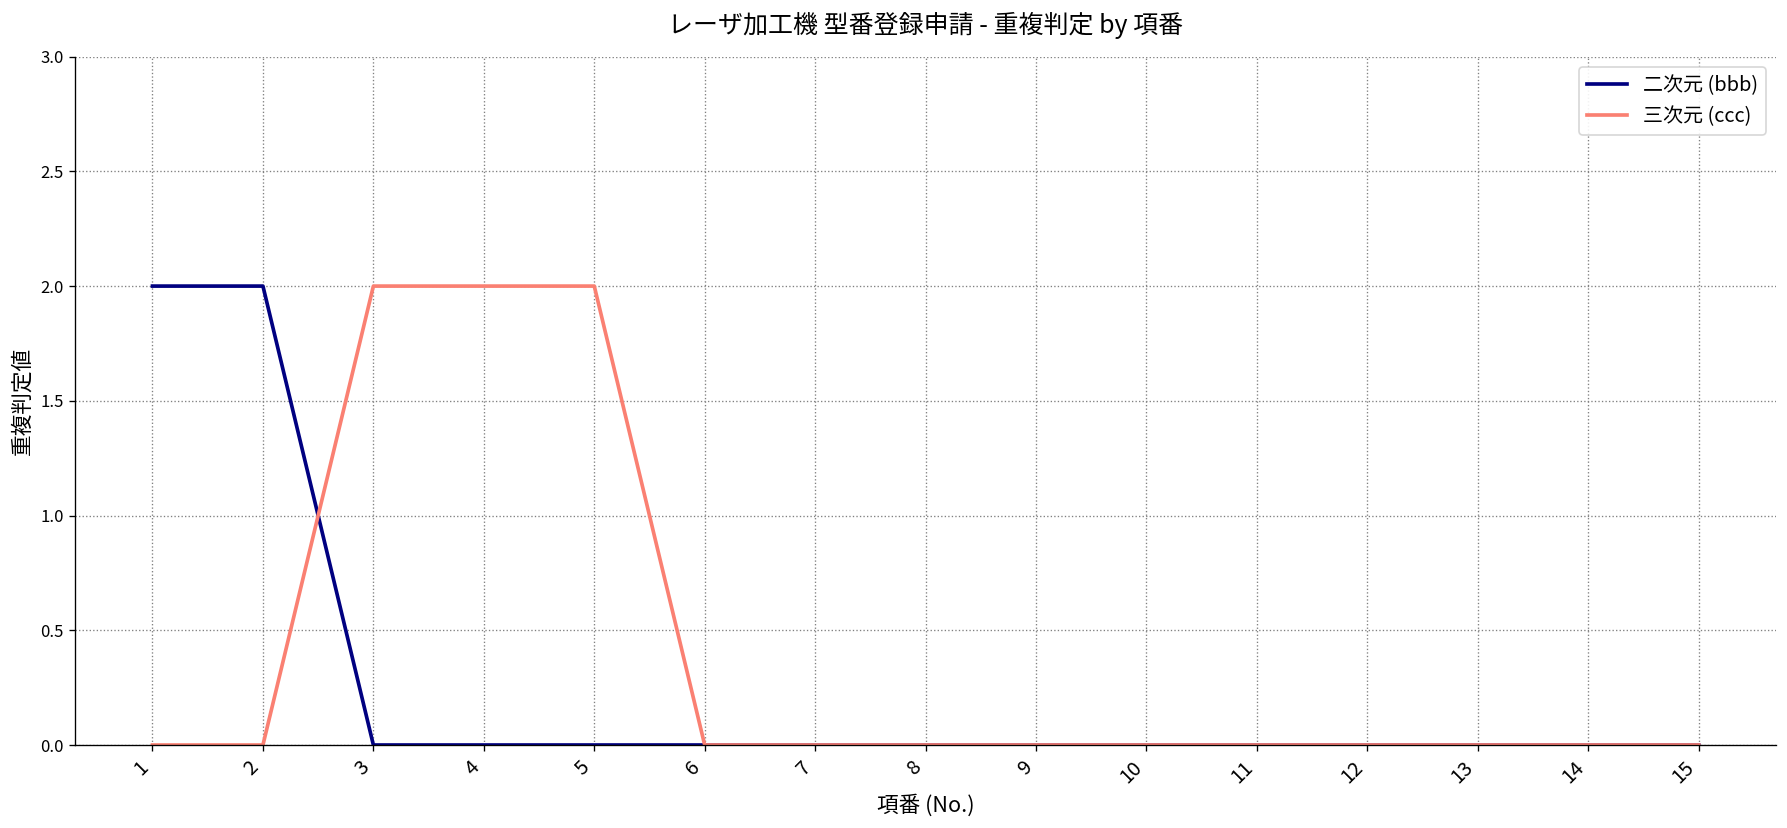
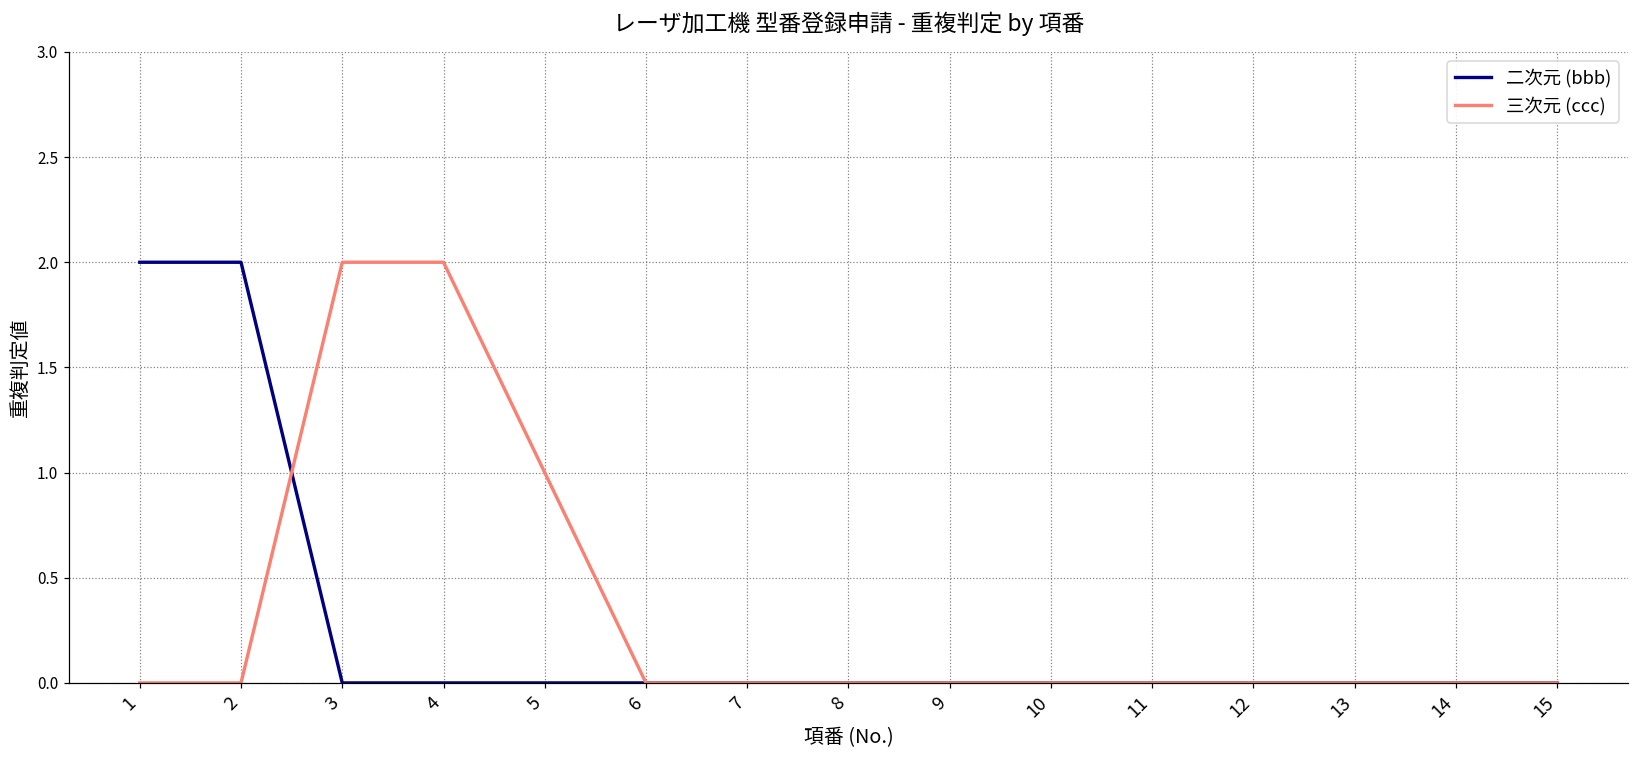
  {
    "二次元 (bbb)": {
      "1": 2,
      "2": 2,
      "3": 0,
      "4": 0,
      "5": 0
    },
    "三次元 (ccc)": {
      "1": 0,
      "2": 0,
      "3": 2,
      "4": 2,
-     "5": 2
+     "5": 1
    }
  }
